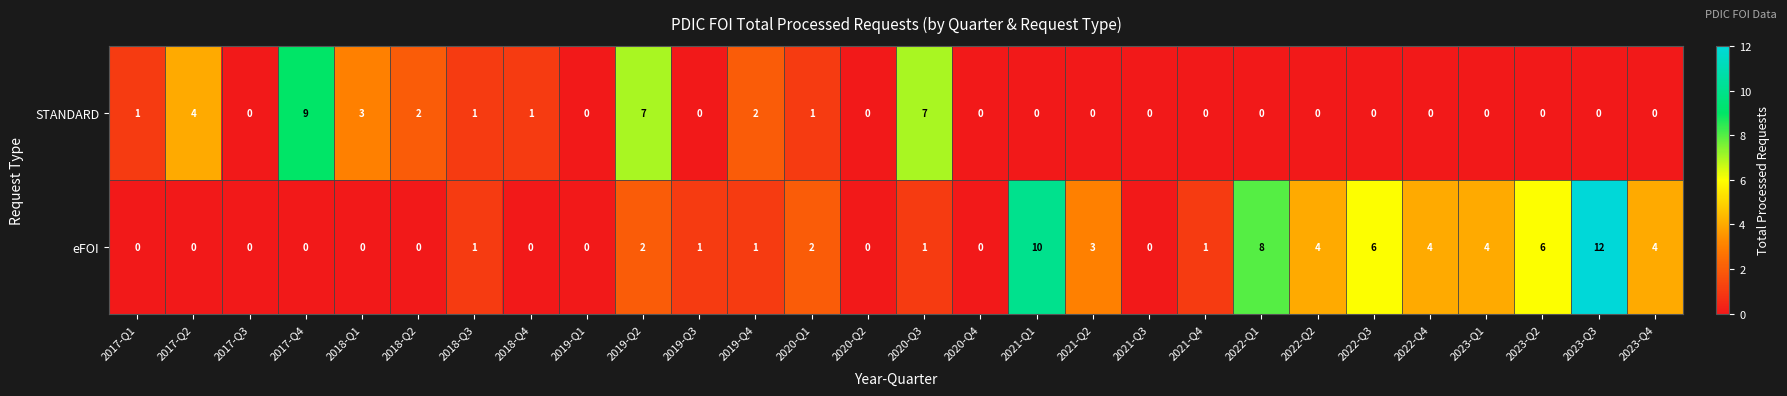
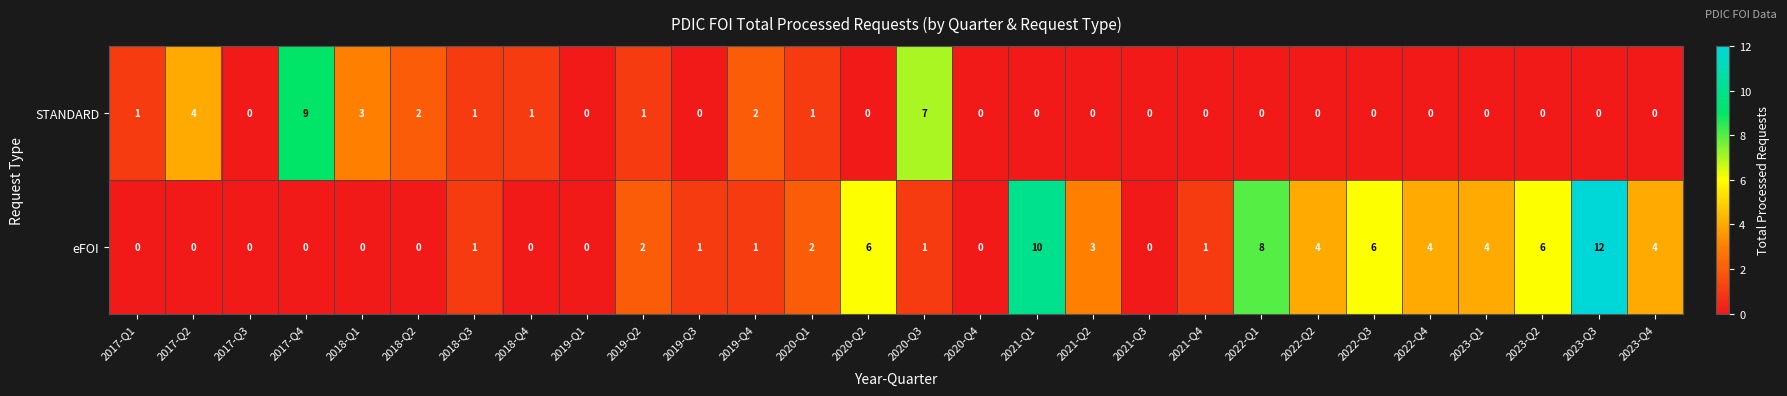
  {
    "STANDARD": {
      "2017-Q1": 1,
      "2017-Q2": 4,
      "2017-Q3": 0,
      "2017-Q4": 9,
      "2018-Q1": 3,
      "2018-Q2": 2,
      "2018-Q3": 1,
      "2018-Q4": 1,
      "2019-Q1": 0,
-     "2019-Q2": 7,
+     "2019-Q2": 1,
      "2019-Q3": 0,
      "2019-Q4": 2,
      "2020-Q1": 1,
      "2020-Q2": 0,
      "2020-Q3": 7,
      "2020-Q4": 0,
      "2021-Q1": 0,
      "2021-Q2": 0,
      "2021-Q3": 0,
      "2021-Q4": 0,
      "2022-Q1": 0,
      "2022-Q2": 0,
      "2022-Q3": 0,
      "2022-Q4": 0,
      "2023-Q1": 0,
      "2023-Q2": 0,
      "2023-Q3": 0,
      "2023-Q4": 0
    },
    "eFOI": {
      "2017-Q1": 0,
      "2017-Q2": 0,
      "2017-Q3": 0,
      "2017-Q4": 0,
      "2018-Q1": 0,
      "2018-Q2": 0,
      "2018-Q3": 1,
      "2018-Q4": 0,
      "2019-Q1": 0,
      "2019-Q2": 2,
      "2019-Q3": 1,
      "2019-Q4": 1,
      "2020-Q1": 2,
-     "2020-Q2": 0,
+     "2020-Q2": 6,
      "2020-Q3": 1,
      "2020-Q4": 0,
      "2021-Q1": 10,
      "2021-Q2": 3,
      "2021-Q3": 0,
      "2021-Q4": 1,
      "2022-Q1": 8,
      "2022-Q2": 4,
      "2022-Q3": 6,
      "2022-Q4": 4,
      "2023-Q1": 4,
      "2023-Q2": 6,
      "2023-Q3": 12,
      "2023-Q4": 4
    }
  }
